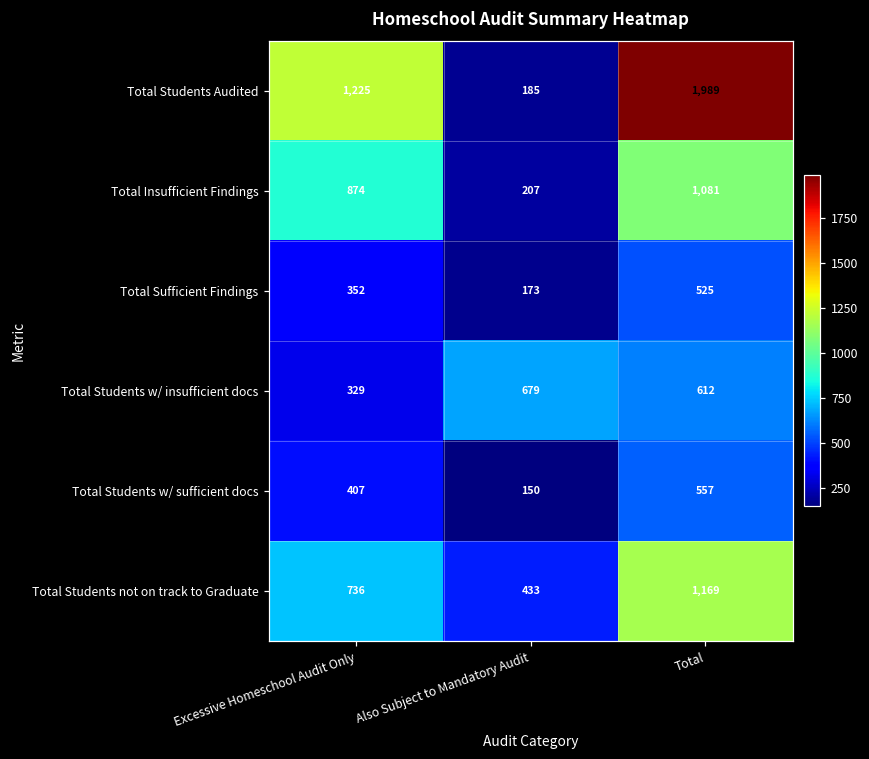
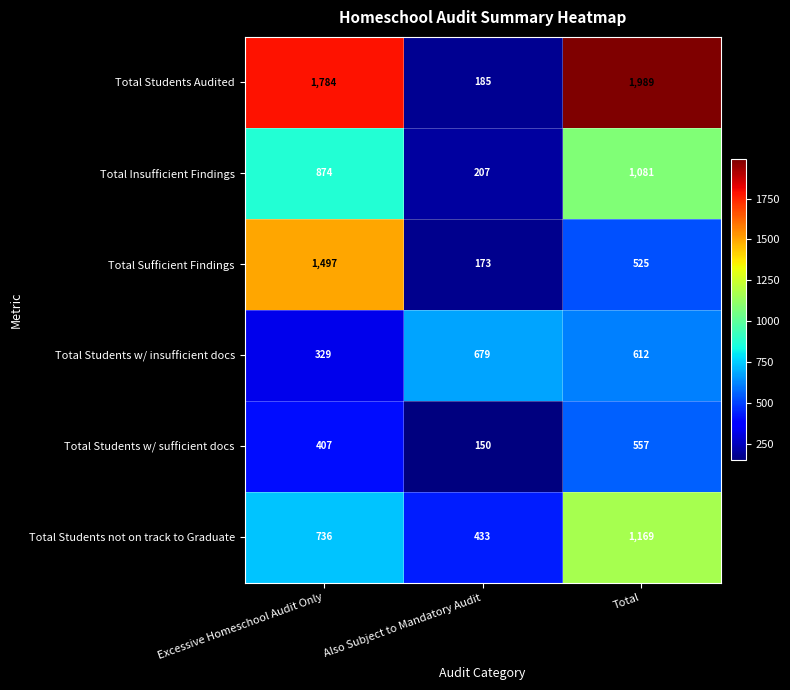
  {
    "Total Students Audited": {
-     "Excessive Homeschool Audit Only": "1,225",
+     "Excessive Homeschool Audit Only": "1,784",
      "Also Subject to Mandatory Audit": "185",
      "Total": "1,989"
    },
    "Total Insufficient Findings": {
      "Excessive Homeschool Audit Only": "874",
      "Also Subject to Mandatory Audit": "207",
      "Total": "1,081"
    },
    "Total Sufficient Findings": {
-     "Excessive Homeschool Audit Only": "352",
+     "Excessive Homeschool Audit Only": "1,497",
      "Also Subject to Mandatory Audit": "173",
      "Total": "525"
    },
    "Total Students w/ insufficient docs": {
      "Excessive Homeschool Audit Only": "329",
      "Also Subject to Mandatory Audit": "679",
      "Total": "612"
    },
    "Total Students w/ sufficient docs": {
      "Excessive Homeschool Audit Only": "407",
      "Also Subject to Mandatory Audit": "150",
      "Total": "557"
    },
    "Total Students not on track to Graduate": {
      "Excessive Homeschool Audit Only": "736",
      "Also Subject to Mandatory Audit": "433",
      "Total": "1,169"
    }
  }
